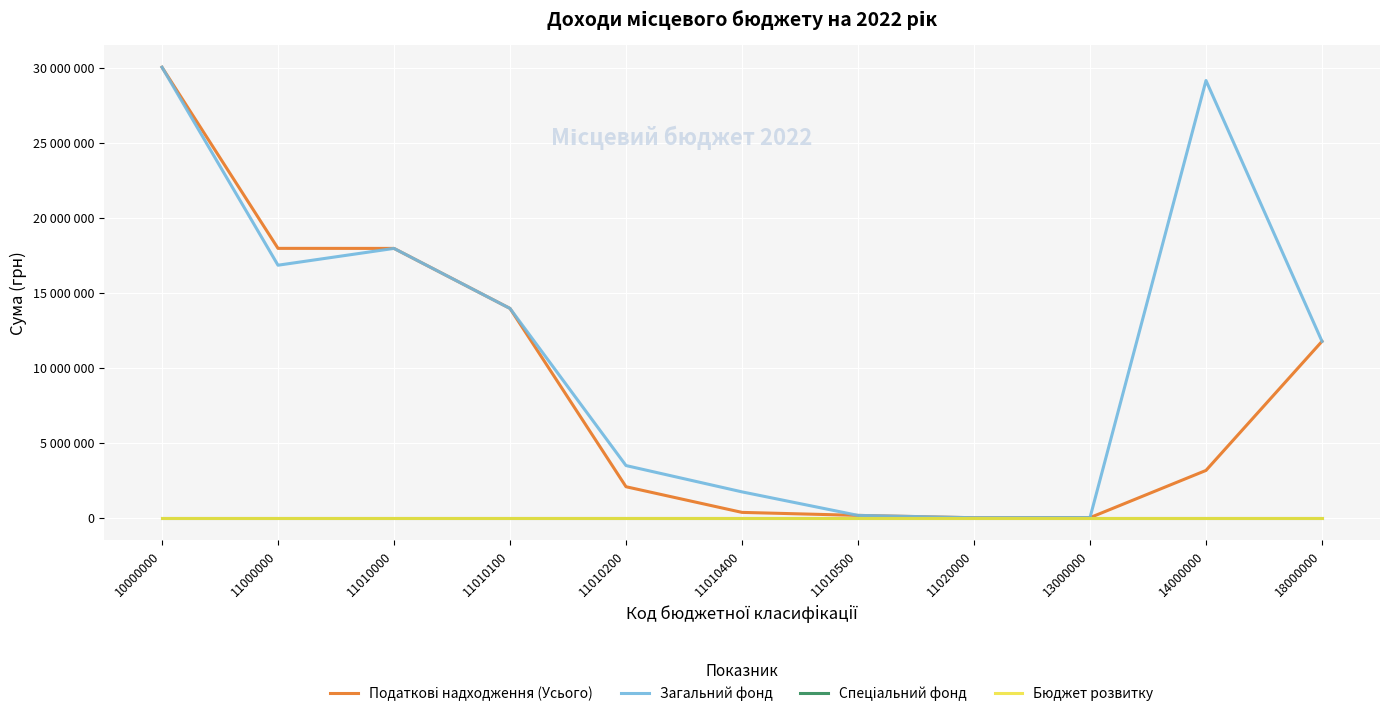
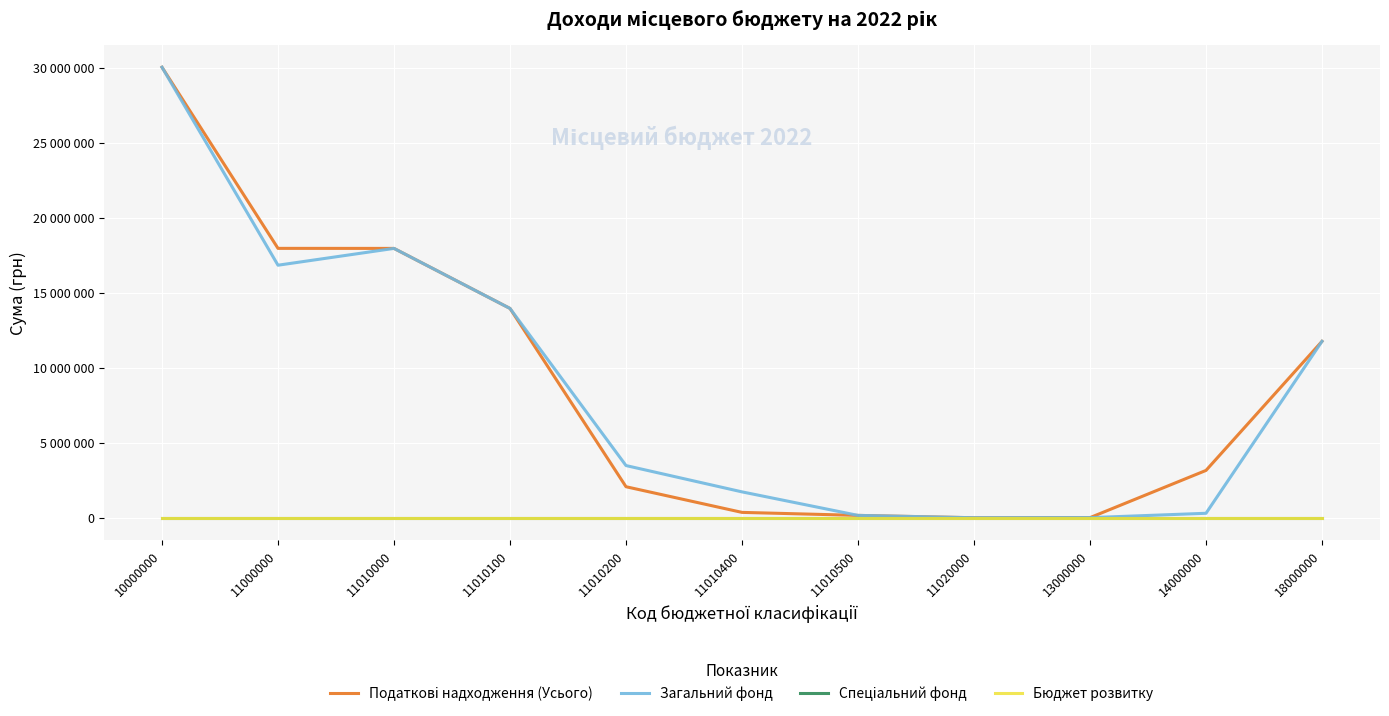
  {
    "Податкові надходження (Усього)": {
      "11000000": 18000000,
      "11010200": 2100000,
      "11010400": 400000,
      "14000000": 3200000
    },
    "Загальний фонд": {
      "11000000": 16800000,
      "11010200": 3500000,
      "11010400": 1700000,
-     "14000000": 29100000
+     "14000000": 300000
    },
    "Бюджет розвитку": {
      "10000000": 0,
      "11000000": 0,
      "11010000": 0,
      "11010100": 0,
      "11010200": 0,
      "11010400": 0,
      "14000000": 0,
      "18000000": 0
    }
  }
